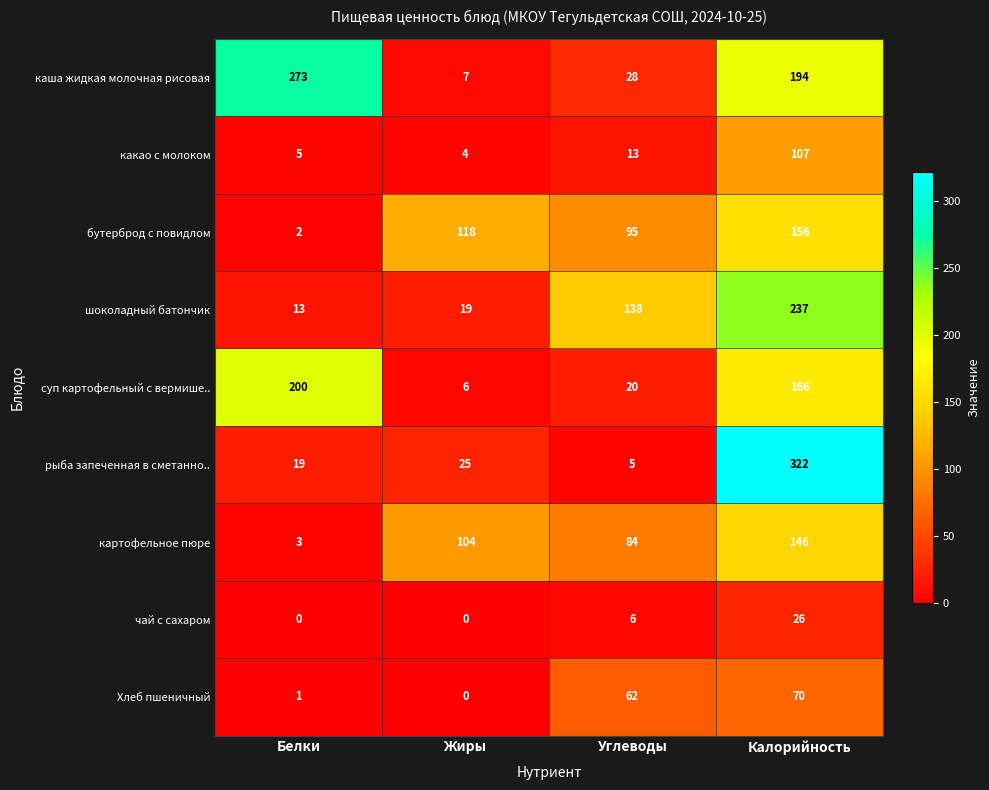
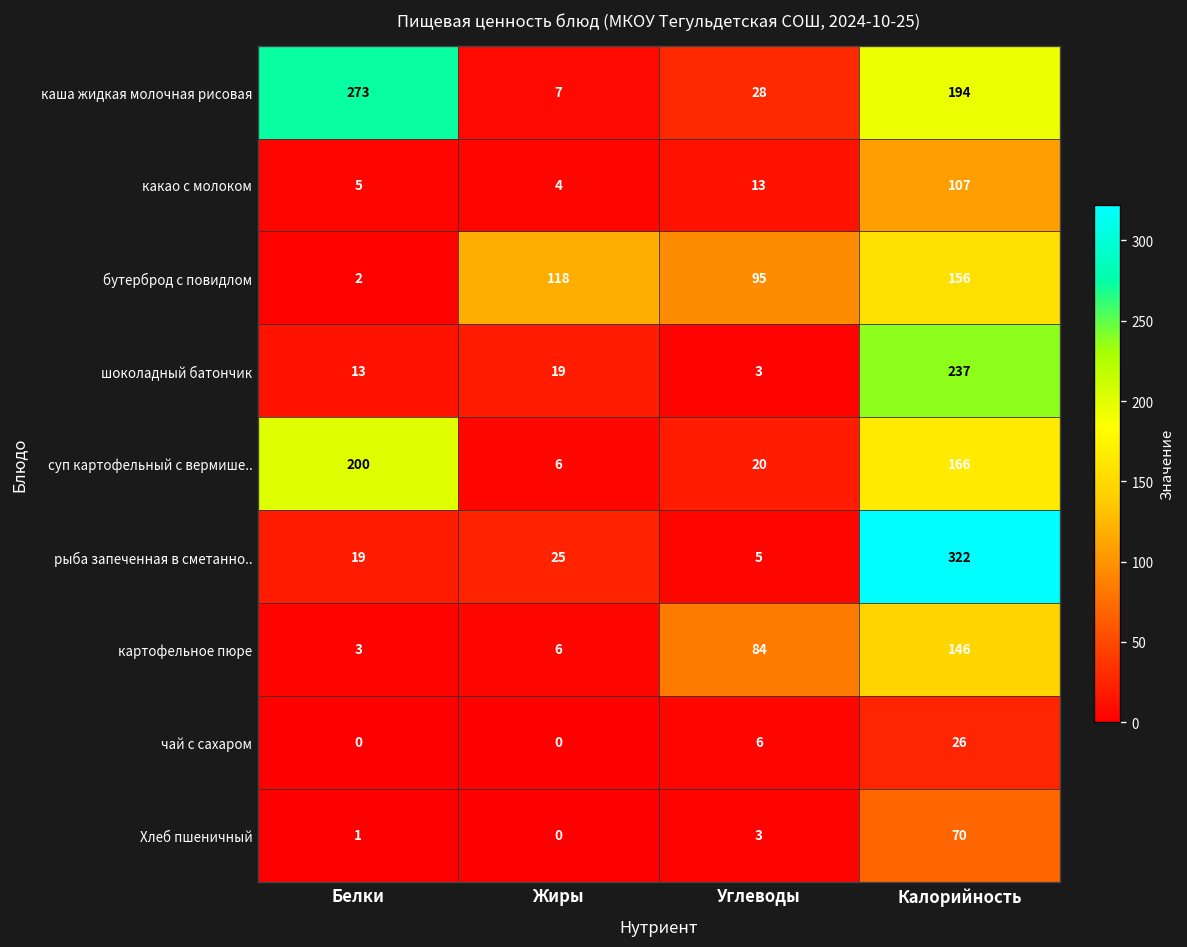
  {
    "каша жидкая молочная рисовая": {
      "Белки": 273,
      "Жиры": 7,
      "Углеводы": 28,
      "Калорийность": 194
    },
    "какао с молоком": {
      "Белки": 5,
      "Жиры": 4,
      "Углеводы": 13,
      "Калорийность": 107
    },
    "бутерброд с повидлом": {
      "Белки": 2,
      "Жиры": 118,
      "Углеводы": 95,
      "Калорийность": 156
    },
    "шоколадный батончик": {
      "Белки": 13,
      "Жиры": 19,
-     "Углеводы": 138,
+     "Углеводы": 3,
      "Калорийность": 237
    },
    "суп картофельный с вермише..": {
      "Белки": 200,
      "Жиры": 6,
      "Углеводы": 20,
      "Калорийность": 166
    },
    "рыба запеченная в сметанно..": {
      "Белки": 19,
      "Жиры": 25,
      "Углеводы": 5,
      "Калорийность": 322
    },
    "картофельное пюре": {
      "Белки": 3,
-     "Жиры": 104,
+     "Жиры": 6,
      "Углеводы": 84,
      "Калорийность": 146
    },
    "чай с сахаром": {
      "Белки": 0,
      "Жиры": 0,
      "Углеводы": 6,
      "Калорийность": 26
    },
    "Хлеб пшеничный": {
      "Белки": 1,
      "Жиры": 0,
-     "Углеводы": 62,
+     "Углеводы": 3,
      "Калорийность": 70
    }
  }
